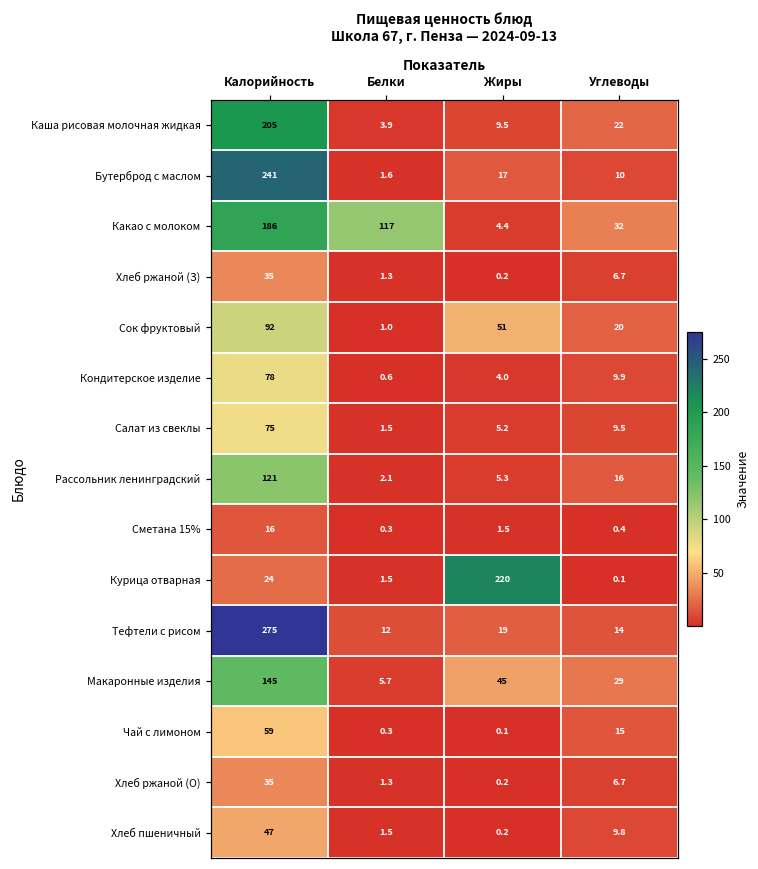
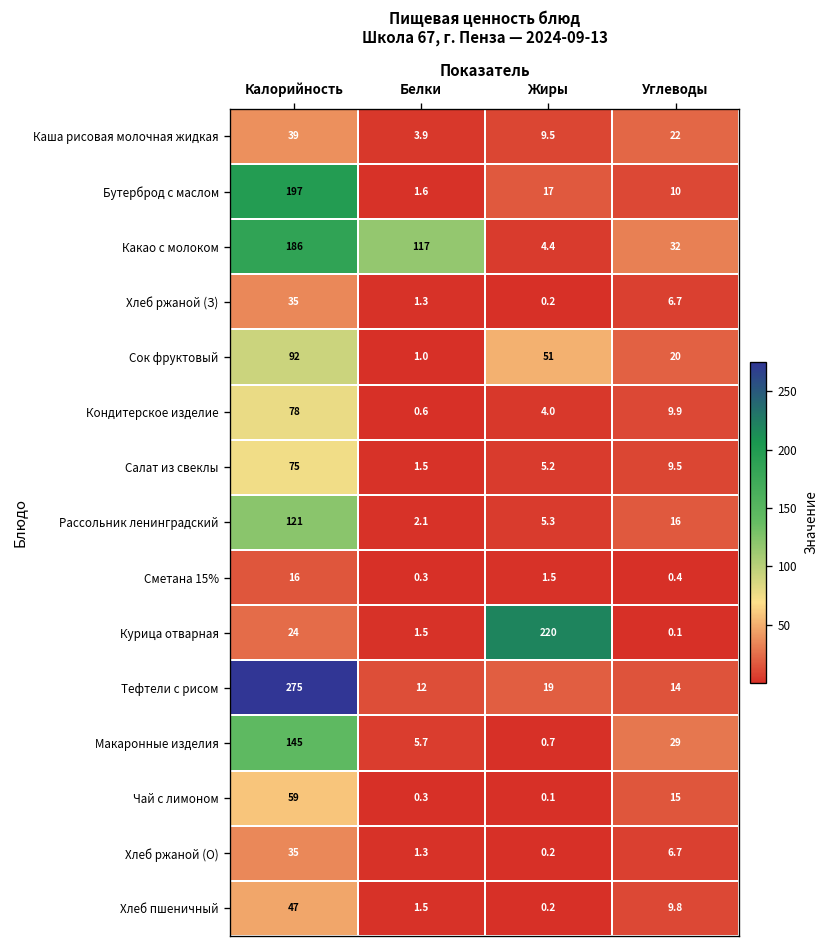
  {
    "Каша рисовая молочная жидкая": {
-     "Калорийность": 205,
+     "Калорийность": 39,
      "Белки": 3.9,
      "Жиры": 9.5,
      "Углеводы": 22
    },
    "Бутерброд с маслом": {
-     "Калорийность": 241,
+     "Калорийность": 197,
      "Белки": 1.6,
      "Жиры": 17,
      "Углеводы": 10
    },
    "Какао с молоком": {
      "Калорийность": 186,
      "Белки": 117,
      "Жиры": 4.4,
      "Углеводы": 32
    },
    "Хлеб ржаной (З)": {
      "Калорийность": 35,
      "Белки": 1.3,
      "Жиры": 0.2,
      "Углеводы": 6.7
    },
    "Сок фруктовый": {
      "Калорийность": 92,
      "Белки": 1.0,
      "Жиры": 51,
      "Углеводы": 20
    },
    "Кондитерское изделие": {
      "Калорийность": 78,
      "Белки": 0.6,
      "Жиры": 4.0,
      "Углеводы": 9.9
    },
    "Салат из свеклы": {
      "Калорийность": 75,
      "Белки": 1.5,
      "Жиры": 5.2,
      "Углеводы": 9.5
    },
    "Рассольник ленинградский": {
      "Калорийность": 121,
      "Белки": 2.1,
      "Жиры": 5.3,
      "Углеводы": 16
    },
    "Сметана 15%": {
      "Калорийность": 16,
      "Белки": 0.3,
      "Жиры": 1.5,
      "Углеводы": 0.4
    },
    "Курица отварная": {
      "Калорийность": 24,
      "Белки": 1.5,
      "Жиры": 220,
      "Углеводы": 0.1
    },
    "Тефтели с рисом": {
      "Калорийность": 275,
      "Белки": 12,
      "Жиры": 19,
      "Углеводы": 14
    },
    "Макаронные изделия": {
      "Калорийность": 145,
      "Белки": 5.7,
-     "Жиры": 45,
+     "Жиры": 0.7,
      "Углеводы": 29
    },
    "Чай с лимоном": {
      "Калорийность": 59,
      "Белки": 0.3,
      "Жиры": 0.1,
      "Углеводы": 15
    },
    "Хлеб ржаной (О)": {
      "Калорийность": 35,
      "Белки": 1.3,
      "Жиры": 0.2,
      "Углеводы": 6.7
    },
    "Хлеб пшеничный": {
      "Калорийность": 47,
      "Белки": 1.5,
      "Жиры": 0.2,
      "Углеводы": 9.8
    }
  }
